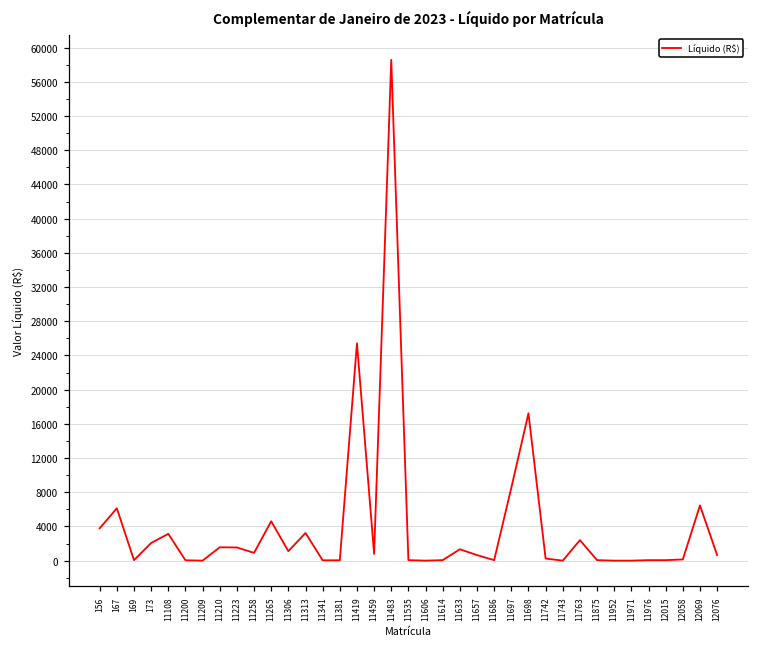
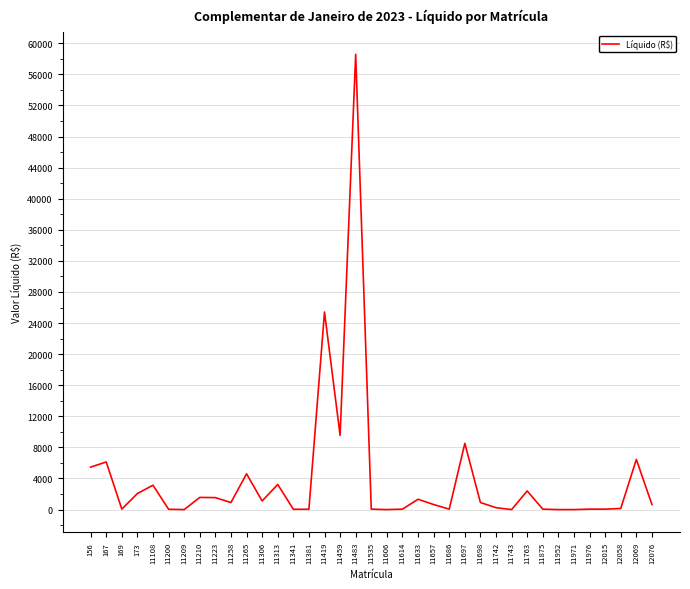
  {
-   "156": 4000,
+   "156": 5000,
    "167": 6000,
    "169": 0,
    "173": 2000,
    "11108": 3000,
    "11200": 0,
    "11209": 0,
    "11210": 2000,
    "11223": 2000,
    "11258": 1000,
    "11265": 5000,
    "11306": 1000,
    "11313": 3000,
    "11341": 0,
    "11381": 0,
    "11419": 25000,
-   "11459": 1000,
+   "11459": 10000,
    "11483": 59000,
    "11535": 0,
    "11606": 0,
    "11614": 0,
    "11633": 1000,
    "11657": 1000,
    "11686": 0,
    "11697": 9000,
-   "11698": 17000,
+   "11698": 1000,
    "11742": 0,
    "11743": 0,
    "11763": 2000,
    "11875": 0,
    "11952": 0,
    "11971": 0,
    "11976": 0,
    "12015": 0,
    "12058": 0,
    "12069": 6000,
    "12076": 1000
  }
